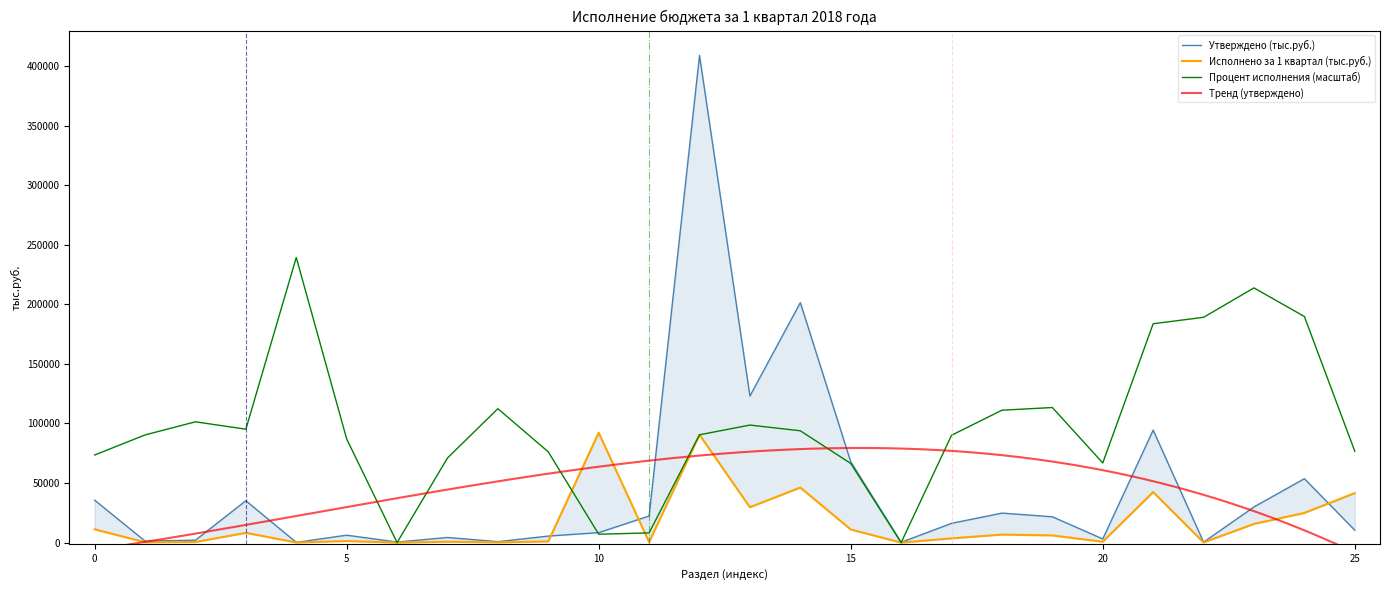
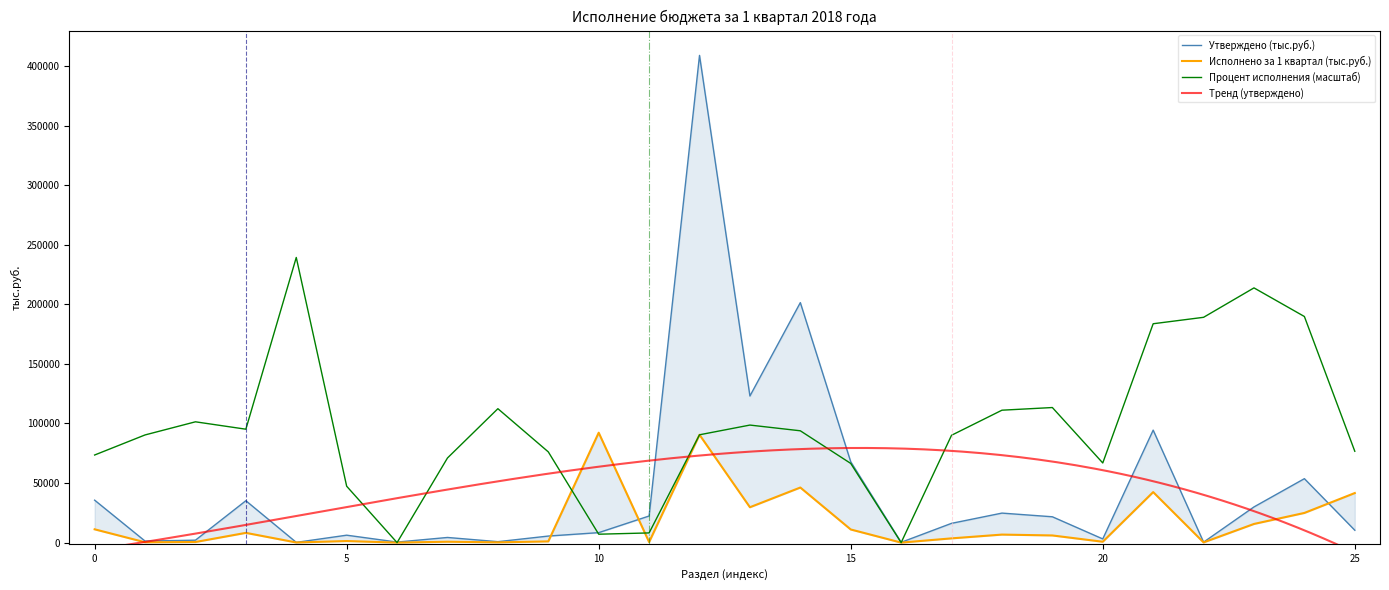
  {
    "Исполнено за 1 квартал (тыс.руб.)": {
      "0": 11000,
      "5": 1000,
      "15": 11000,
      "20": 1000
    },
    "Процент исполнения (масштаб)": {
      "0": 74000,
-     "5": 87000,
+     "5": 47000,
      "20": 67000,
      "25": 77000
    }
  }
